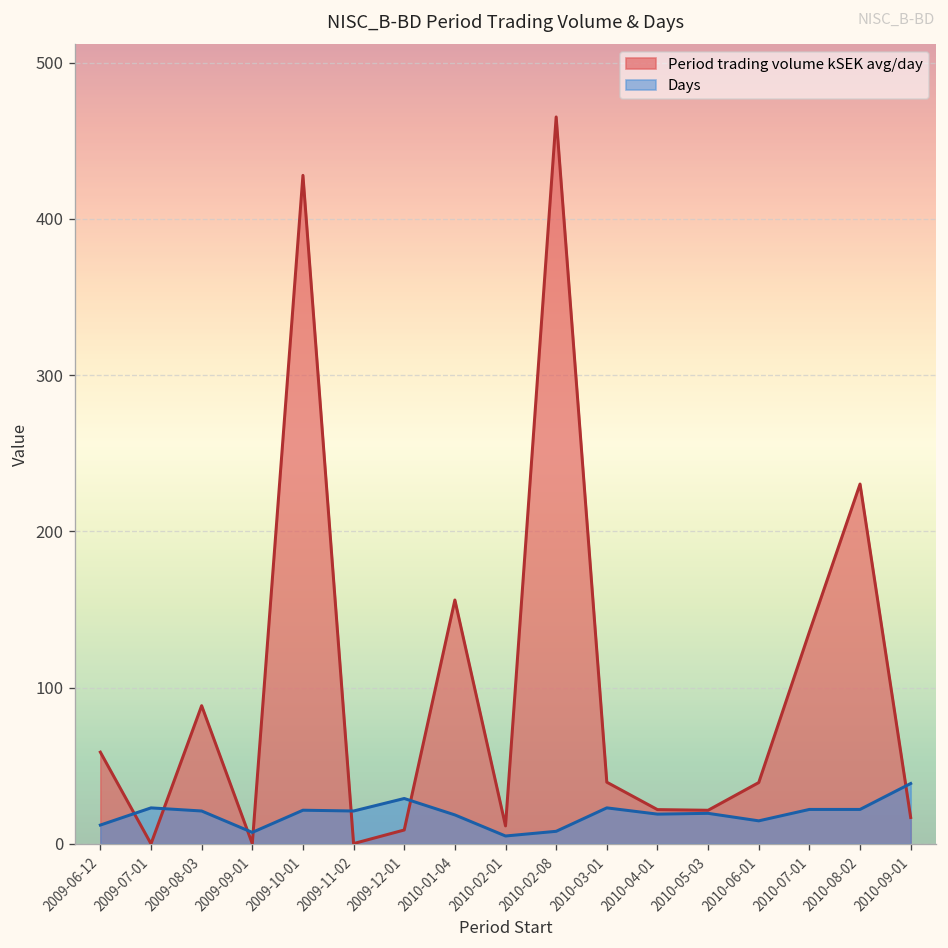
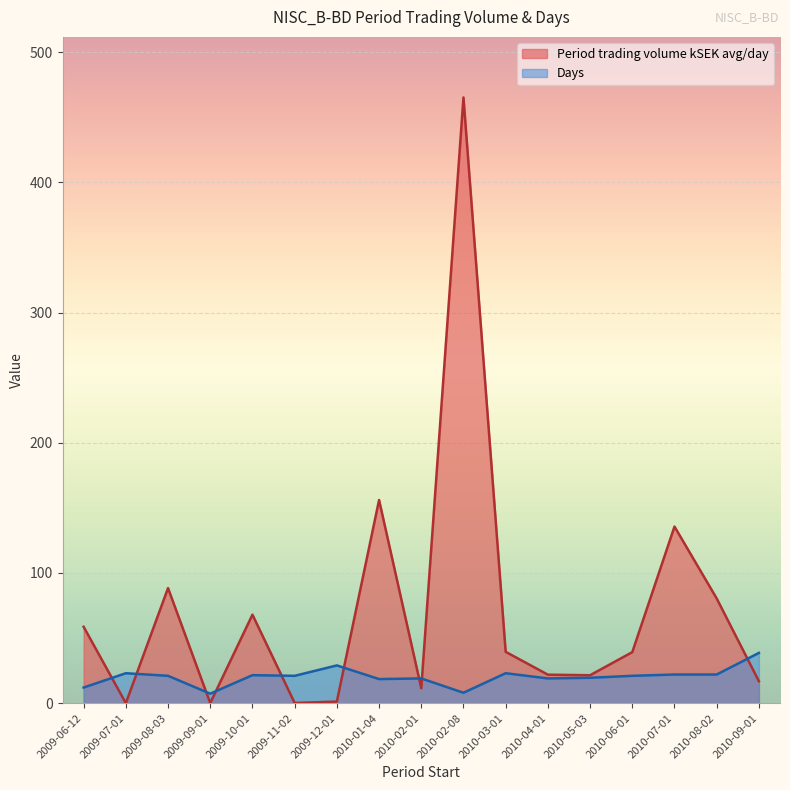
  {
    "Period trading volume kSEK avg/day": {
      "2009-06-12": 59,
      "2009-07-01": 0,
      "2009-08-03": 88,
      "2009-09-01": 0,
-     "2009-10-01": 428,
+     "2009-10-01": 68,
      "2009-11-02": 0,
-     "2009-12-01": 9,
+     "2009-12-01": 1,
      "2010-01-04": 156,
      "2010-02-01": 11,
      "2010-02-08": 465,
      "2010-03-01": 39,
      "2010-04-01": 22,
      "2010-05-03": 21,
      "2010-06-01": 39,
      "2010-07-01": 136,
-     "2010-08-02": 230,
+     "2010-08-02": 80,
      "2010-09-01": 17
    },
    "Days": {
      "2009-06-12": 12,
      "2009-07-01": 23,
      "2009-08-03": 21,
      "2009-09-01": 7,
      "2009-10-01": 22,
      "2009-11-02": 21,
      "2009-12-01": 29,
      "2010-01-04": 19,
-     "2010-02-01": 5,
+     "2010-02-01": 19,
      "2010-02-08": 8,
      "2010-03-01": 23,
      "2010-04-01": 19,
      "2010-05-03": 20,
-     "2010-06-01": 15,
+     "2010-06-01": 21,
      "2010-07-01": 22,
      "2010-08-02": 22,
      "2010-09-01": 39
    }
  }
